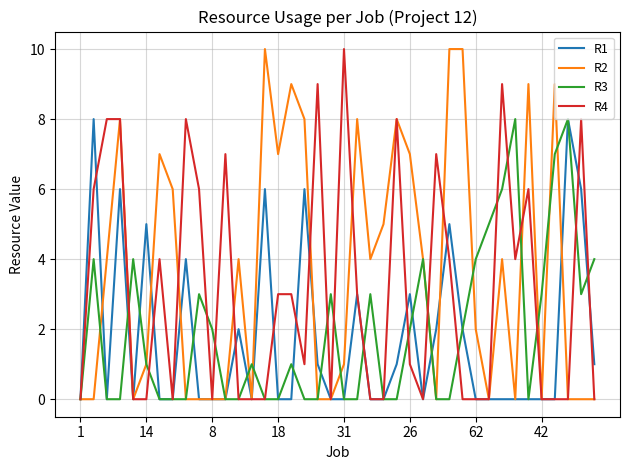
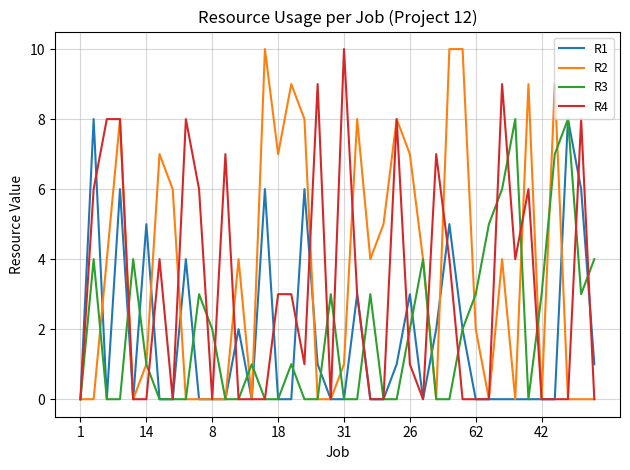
  {
    "R2": {
      "62": 2
    },
    "R3": {
-     "62": 4,
+     "62": 3,
      "42": 3
    }
  }
